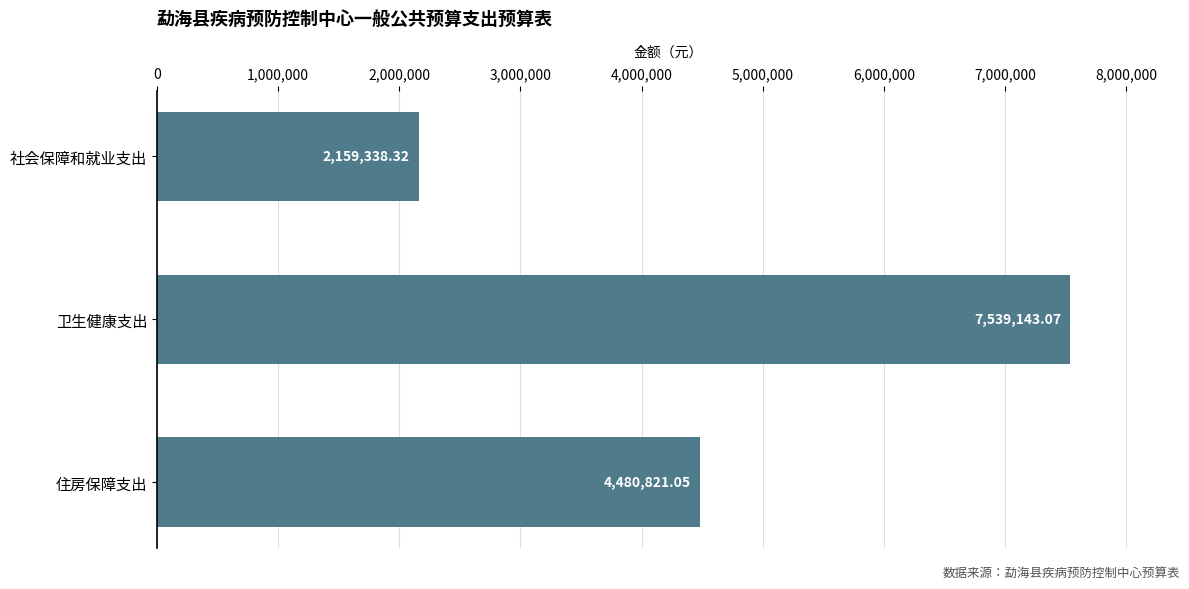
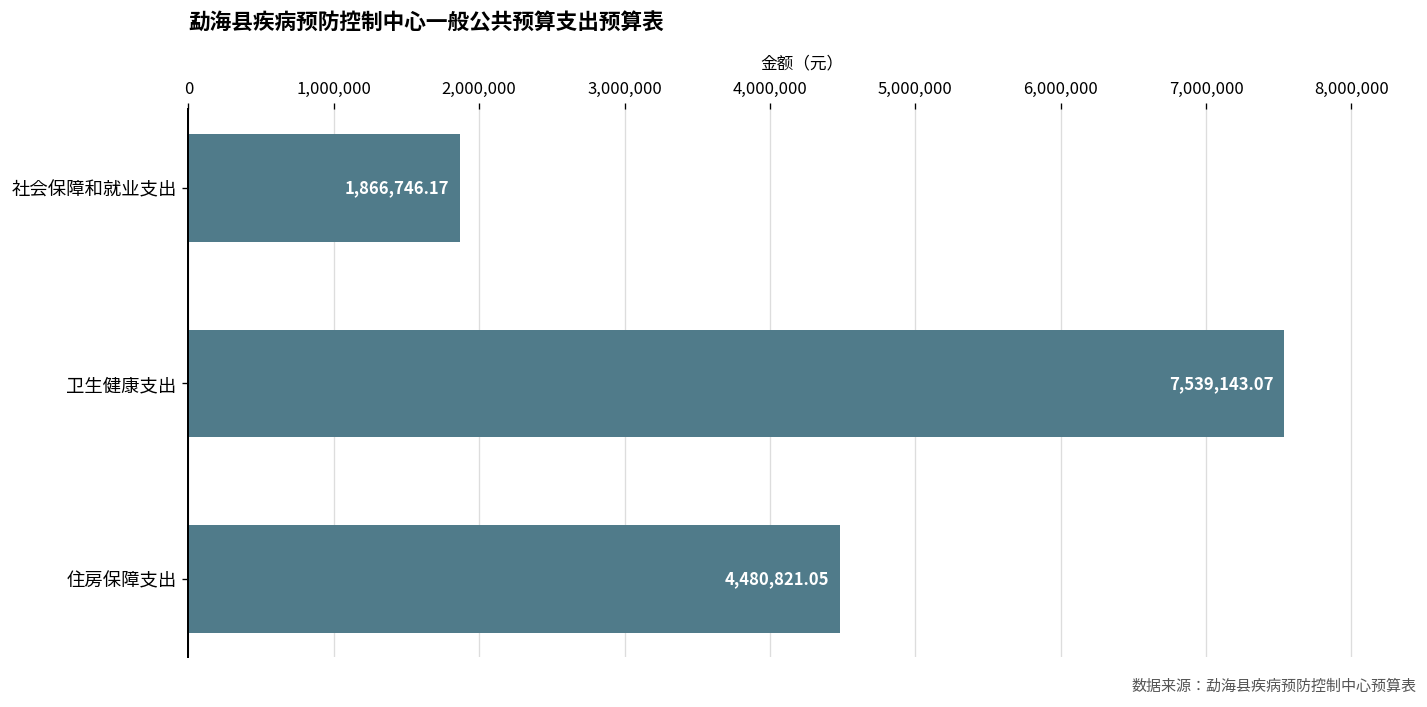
  {
-   "社会保障和就业支出": "2,159,338.32",
+   "社会保障和就业支出": "1,866,746.17",
    "卫生健康支出": "7,539,143.07",
    "住房保障支出": "4,480,821.05"
  }
